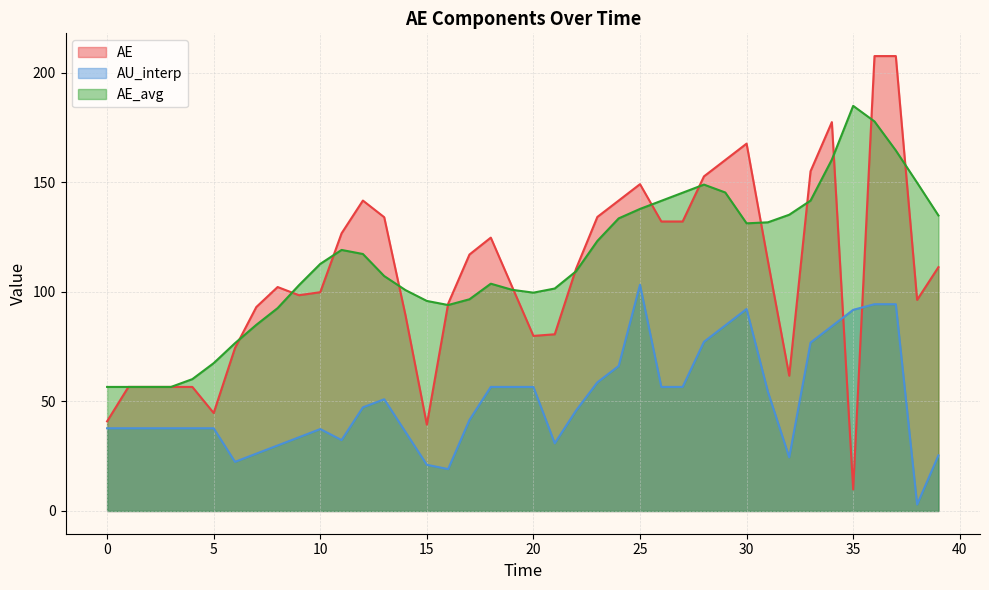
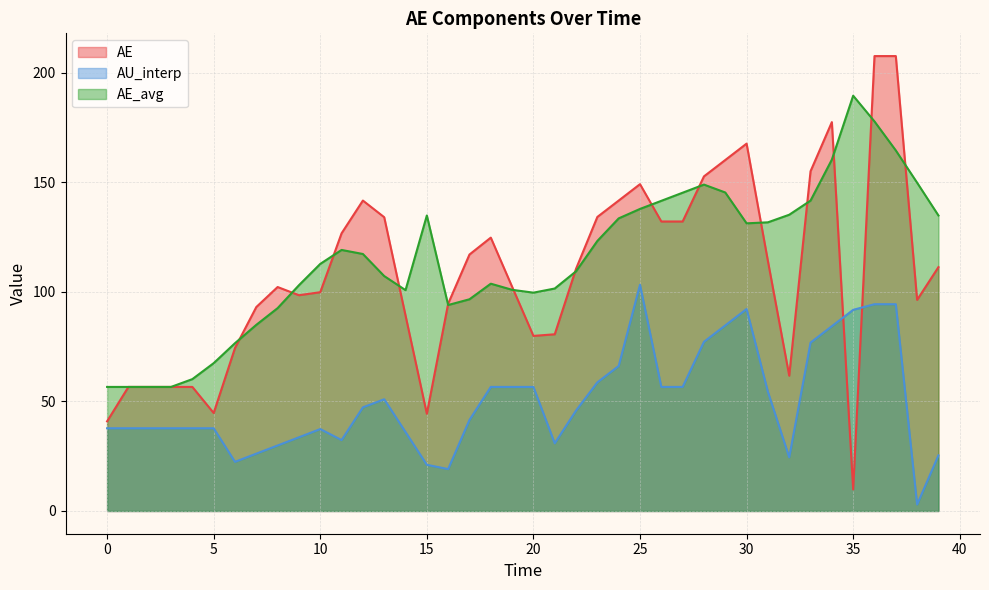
  {
    "AE": {
      "0": 41,
      "5": 45,
      "10": 100,
-     "15": 39,
+     "15": 44,
      "20": 80,
      "25": 149,
      "30": 168,
      "35": 10
    },
    "AU_interp": {
      "0": 38,
      "5": 38,
      "10": 37,
      "15": 21,
      "20": 57,
      "25": 103,
      "30": 92,
      "35": 92
    },
    "AE_avg": {
      "0": 57,
      "5": 67,
      "10": 113,
-     "15": 96,
+     "15": 135,
      "20": 100,
      "25": 138,
      "30": 131,
-     "35": 185
+     "35": 189
    }
  }
